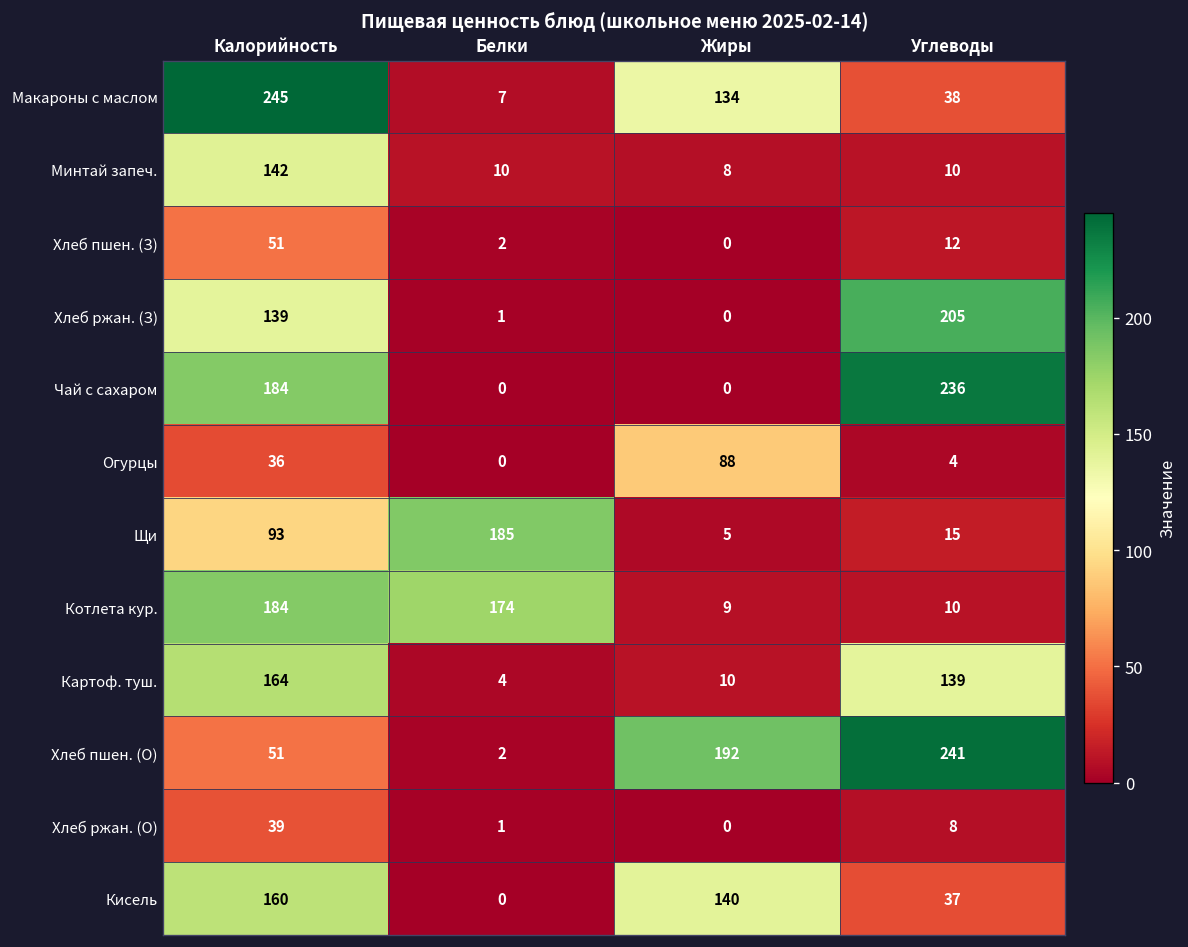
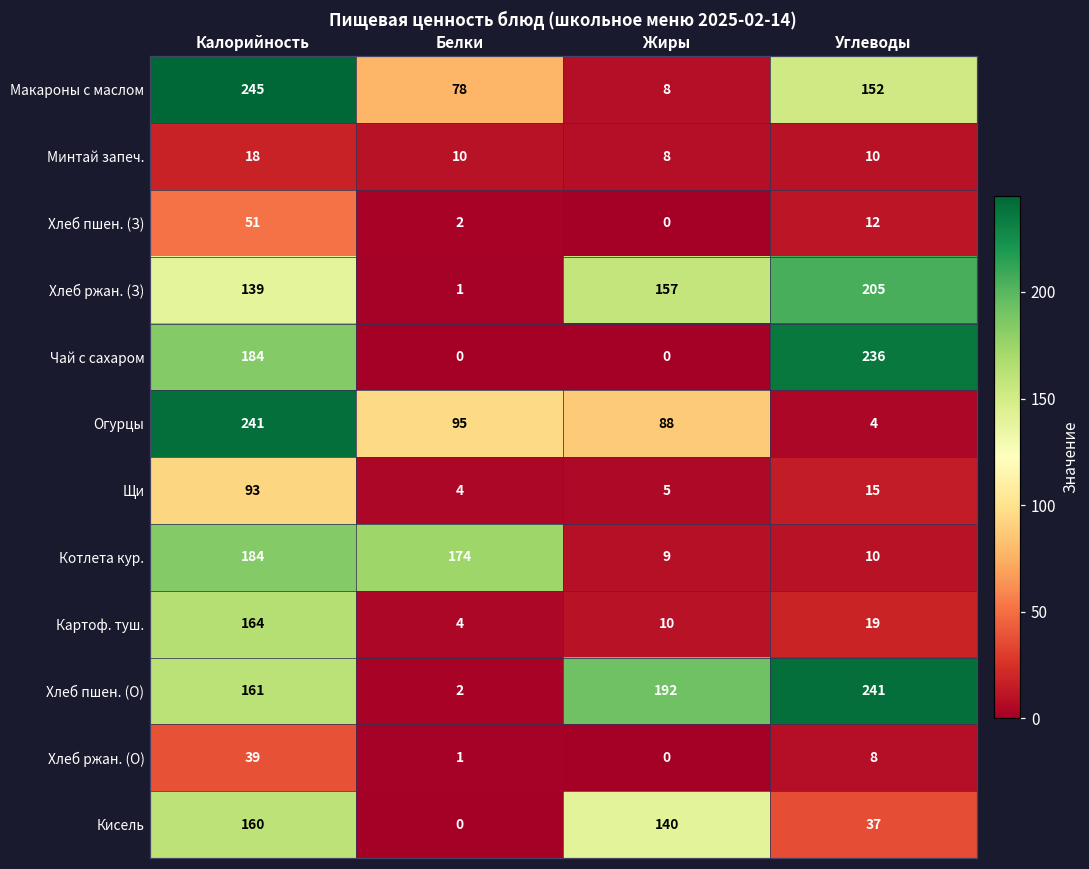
  {
    "Макароны с маслом": {
      "Калорийность": 245,
-     "Белки": 7,
-     "Жиры": 134,
-     "Углеводы": 38
+     "Белки": 78,
+     "Жиры": 8,
+     "Углеводы": 152
    },
    "Минтай запеч.": {
-     "Калорийность": 142,
+     "Калорийность": 18,
      "Белки": 10,
      "Жиры": 8,
      "Углеводы": 10
    },
    "Хлеб пшен. (З)": {
      "Калорийность": 51,
      "Белки": 2,
      "Жиры": 0,
      "Углеводы": 12
    },
    "Хлеб ржан. (З)": {
      "Калорийность": 139,
      "Белки": 1,
-     "Жиры": 0,
+     "Жиры": 157,
      "Углеводы": 205
    },
    "Чай с сахаром": {
      "Калорийность": 184,
      "Белки": 0,
      "Жиры": 0,
      "Углеводы": 236
    },
    "Огурцы": {
-     "Калорийность": 36,
-     "Белки": 0,
+     "Калорийность": 241,
+     "Белки": 95,
      "Жиры": 88,
      "Углеводы": 4
    },
    "Щи": {
      "Калорийность": 93,
-     "Белки": 185,
+     "Белки": 4,
      "Жиры": 5,
      "Углеводы": 15
    },
    "Котлета кур.": {
      "Калорийность": 184,
      "Белки": 174,
      "Жиры": 9,
      "Углеводы": 10
    },
    "Картоф. туш.": {
      "Калорийность": 164,
      "Белки": 4,
      "Жиры": 10,
-     "Углеводы": 139
+     "Углеводы": 19
    },
    "Хлеб пшен. (О)": {
-     "Калорийность": 51,
+     "Калорийность": 161,
      "Белки": 2,
      "Жиры": 192,
      "Углеводы": 241
    },
    "Хлеб ржан. (О)": {
      "Калорийность": 39,
      "Белки": 1,
      "Жиры": 0,
      "Углеводы": 8
    },
    "Кисель": {
      "Калорийность": 160,
      "Белки": 0,
      "Жиры": 140,
      "Углеводы": 37
    }
  }
